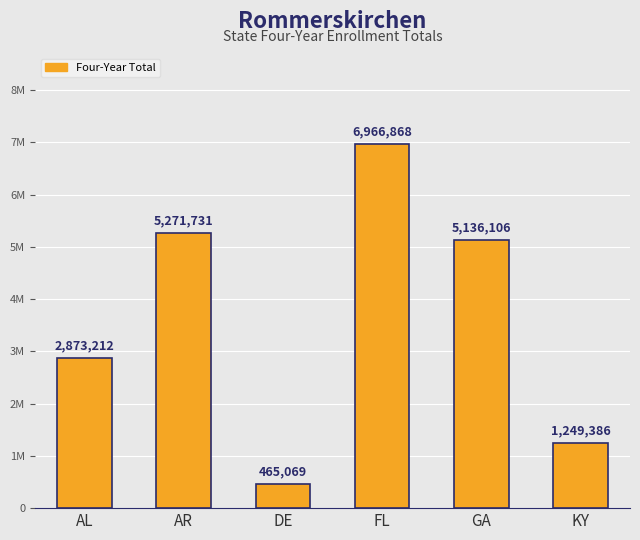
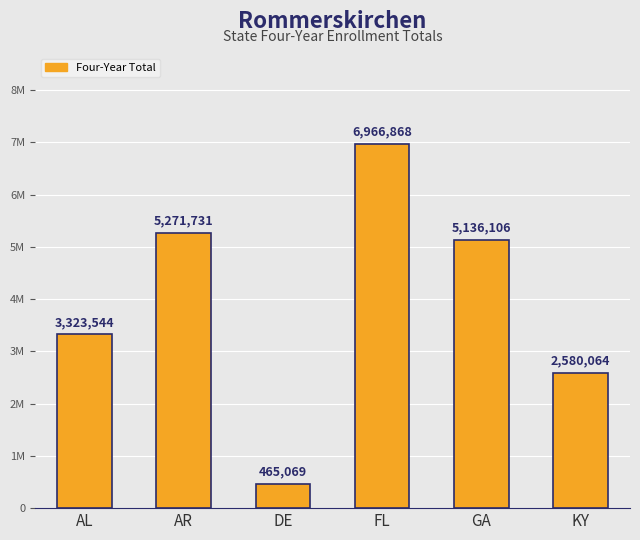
  {
-   "AL": "2,873,212",
+   "AL": "3,323,544",
    "AR": "5,271,731",
    "DE": "465,069",
    "FL": "6,966,868",
-   "KY": "1,249,386"
+   "KY": "2,580,064"
  }
